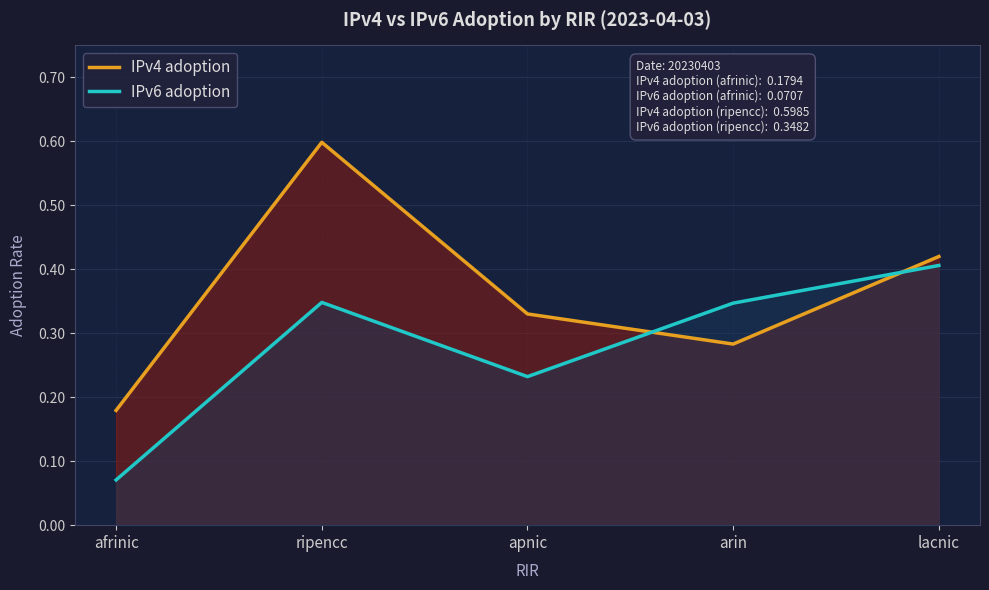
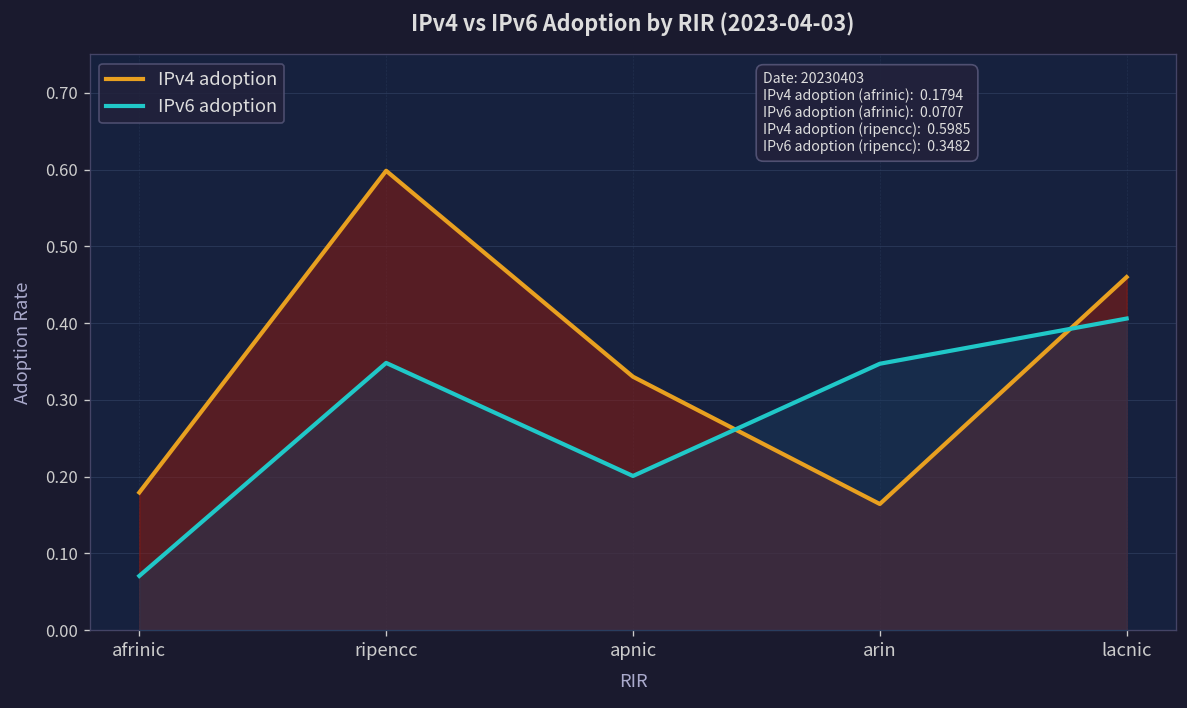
  {
    "IPv4 adoption": {
      "afrinic": 0.18,
      "ripencc": 0.60,
      "apnic": 0.33,
-     "arin": 0.28,
-     "lacnic": 0.42
+     "arin": 0.16,
+     "lacnic": 0.46
    },
    "IPv6 adoption": {
      "afrinic": 0.07,
      "ripencc": 0.35,
-     "apnic": 0.23,
+     "apnic": 0.20,
      "arin": 0.35,
      "lacnic": 0.41
    }
  }
